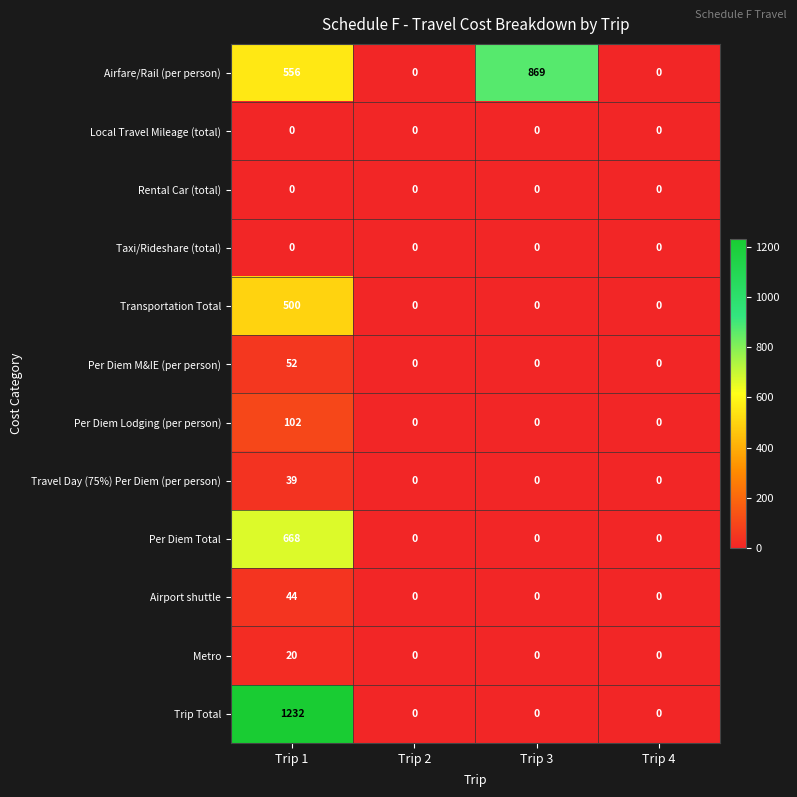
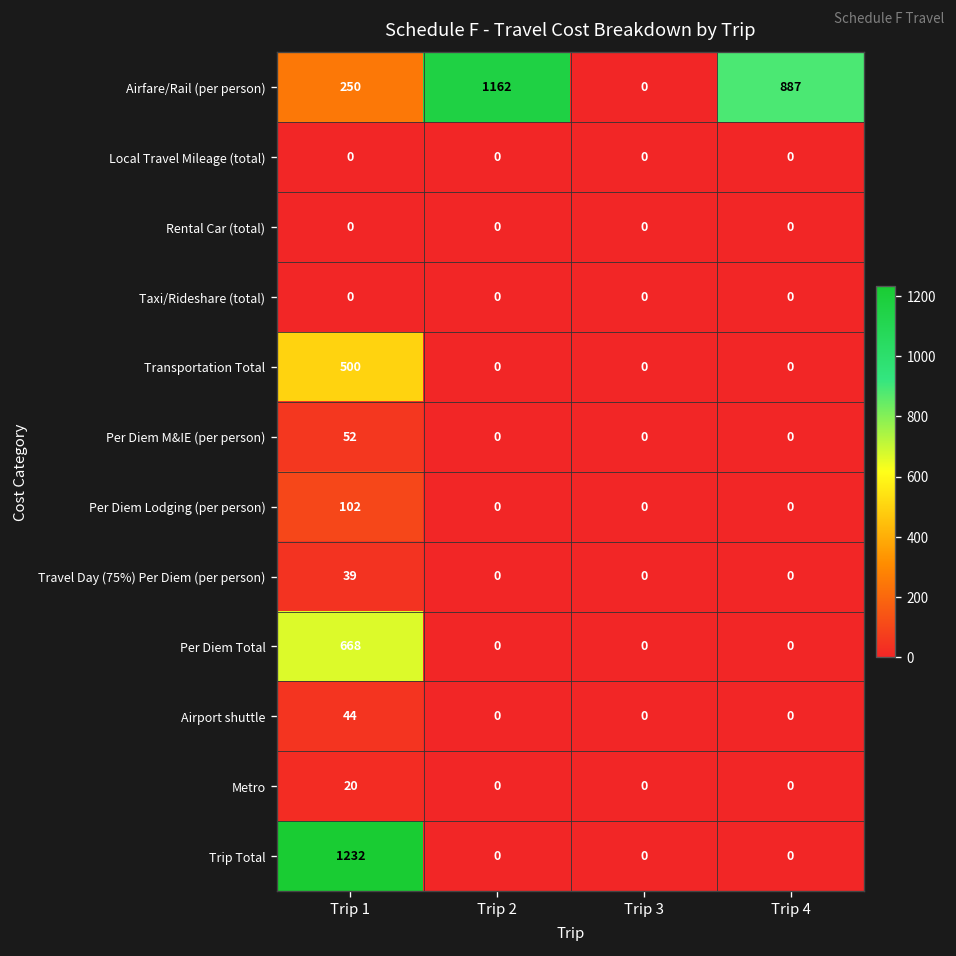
  {
    "Airfare/Rail (per person)": {
-     "Trip 1": 556,
-     "Trip 2": 0,
-     "Trip 3": 869,
-     "Trip 4": 0
+     "Trip 1": 250,
+     "Trip 2": 1162,
+     "Trip 3": 0,
+     "Trip 4": 887
    },
    "Local Travel Mileage (total)": {
      "Trip 1": 0,
      "Trip 2": 0,
      "Trip 3": 0,
      "Trip 4": 0
    },
    "Rental Car (total)": {
      "Trip 1": 0,
      "Trip 2": 0,
      "Trip 3": 0,
      "Trip 4": 0
    },
    "Taxi/Rideshare (total)": {
      "Trip 1": 0,
      "Trip 2": 0,
      "Trip 3": 0,
      "Trip 4": 0
    },
    "Transportation Total": {
      "Trip 1": 500,
      "Trip 2": 0,
      "Trip 3": 0,
      "Trip 4": 0
    },
    "Per Diem M&IE (per person)": {
      "Trip 1": 52,
      "Trip 2": 0,
      "Trip 3": 0,
      "Trip 4": 0
    },
    "Per Diem Lodging (per person)": {
      "Trip 1": 102,
      "Trip 2": 0,
      "Trip 3": 0,
      "Trip 4": 0
    },
    "Travel Day (75%) Per Diem (per person)": {
      "Trip 1": 39,
      "Trip 2": 0,
      "Trip 3": 0,
      "Trip 4": 0
    },
    "Per Diem Total": {
      "Trip 1": 668,
      "Trip 2": 0,
      "Trip 3": 0,
      "Trip 4": 0
    },
    "Airport shuttle": {
      "Trip 1": 44,
      "Trip 2": 0,
      "Trip 3": 0,
      "Trip 4": 0
    },
    "Metro": {
      "Trip 1": 20,
      "Trip 2": 0,
      "Trip 3": 0,
      "Trip 4": 0
    },
    "Trip Total": {
      "Trip 1": 1232,
      "Trip 2": 0,
      "Trip 3": 0,
      "Trip 4": 0
    }
  }
